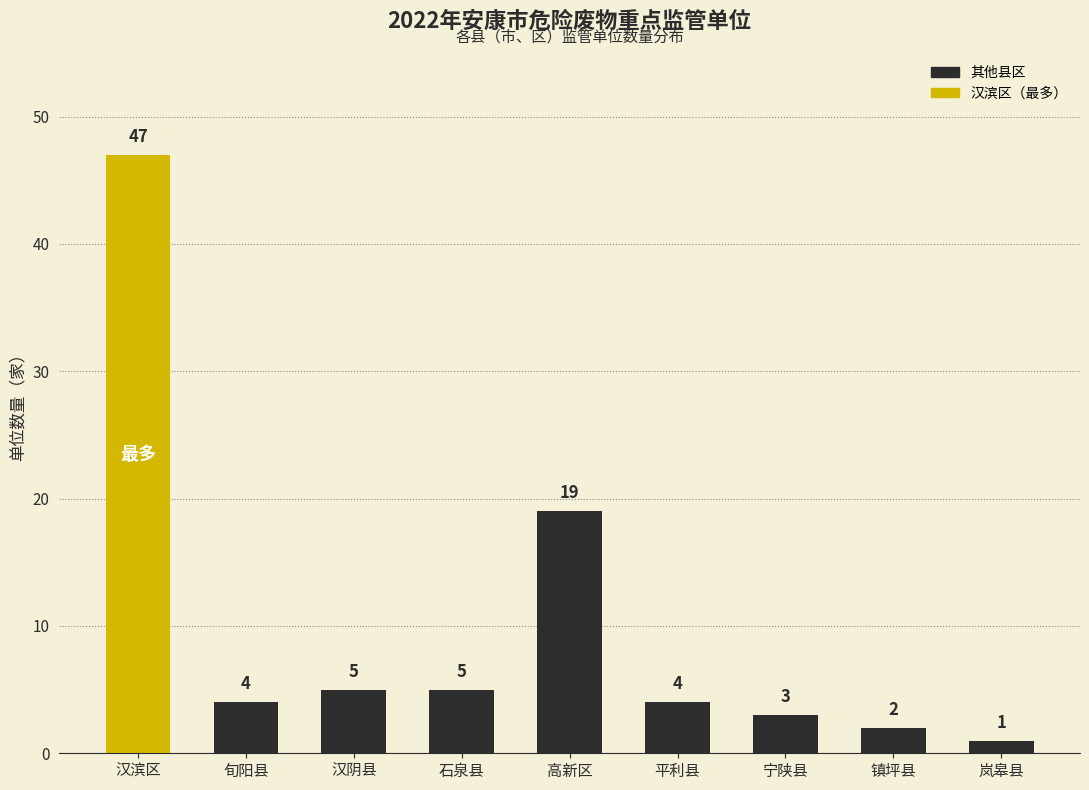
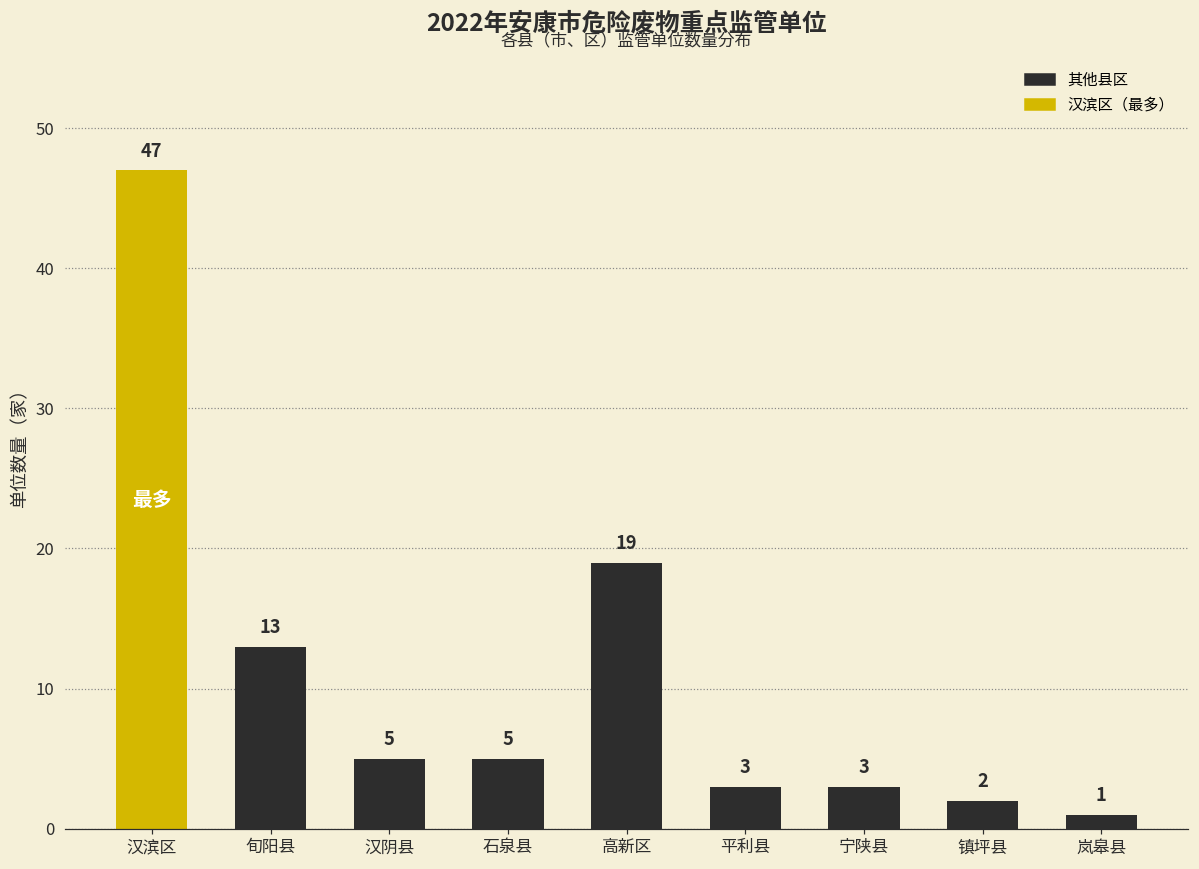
  {
    "汉滨区": 47,
-   "旬阳县": 4,
+   "旬阳县": 13,
    "汉阴县": 5,
    "石泉县": 5,
    "高新区": 19,
-   "平利县": 4,
+   "平利县": 3,
    "宁陕县": 3,
    "镇坪县": 2,
    "岚皋县": 1
  }
